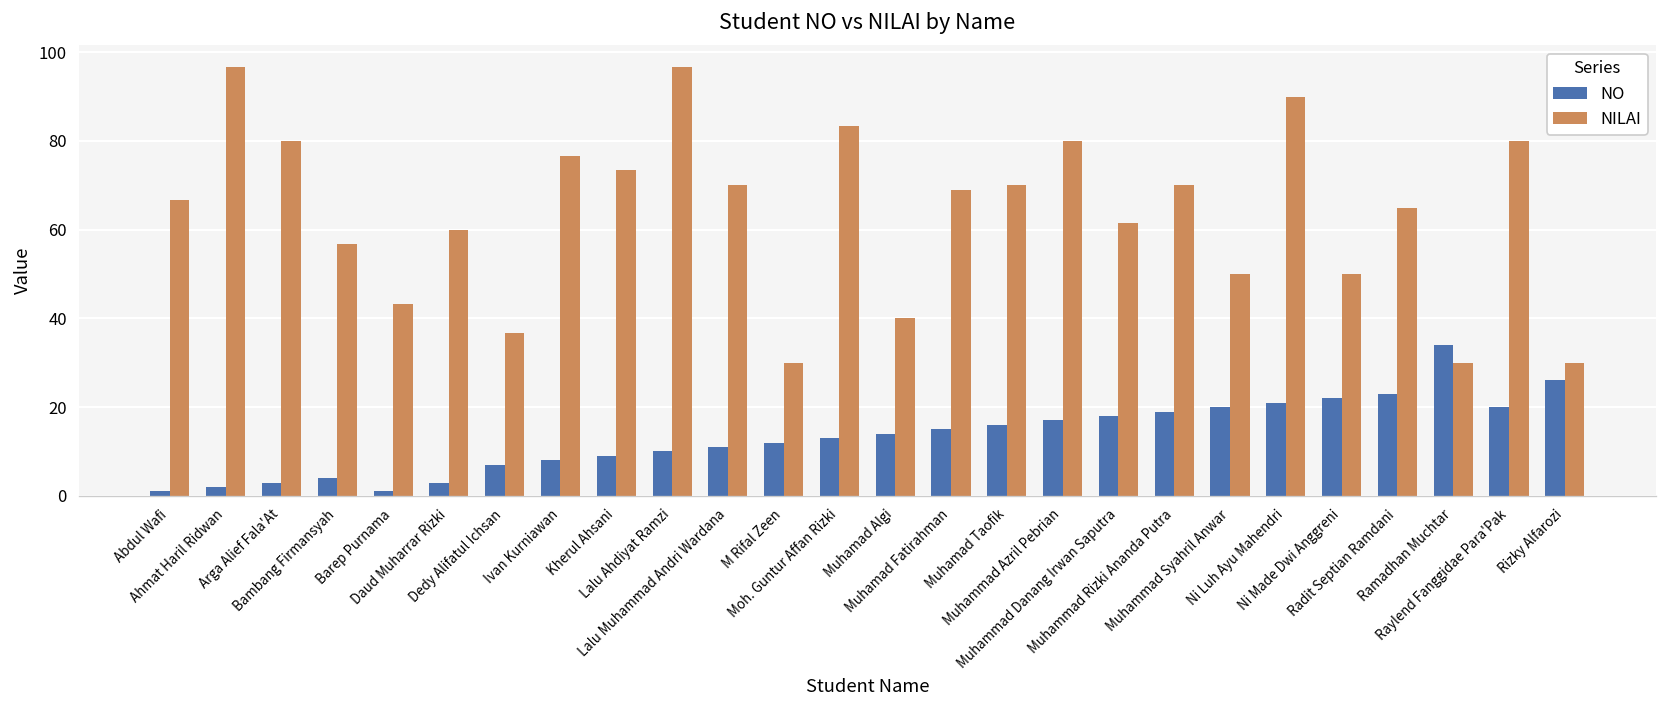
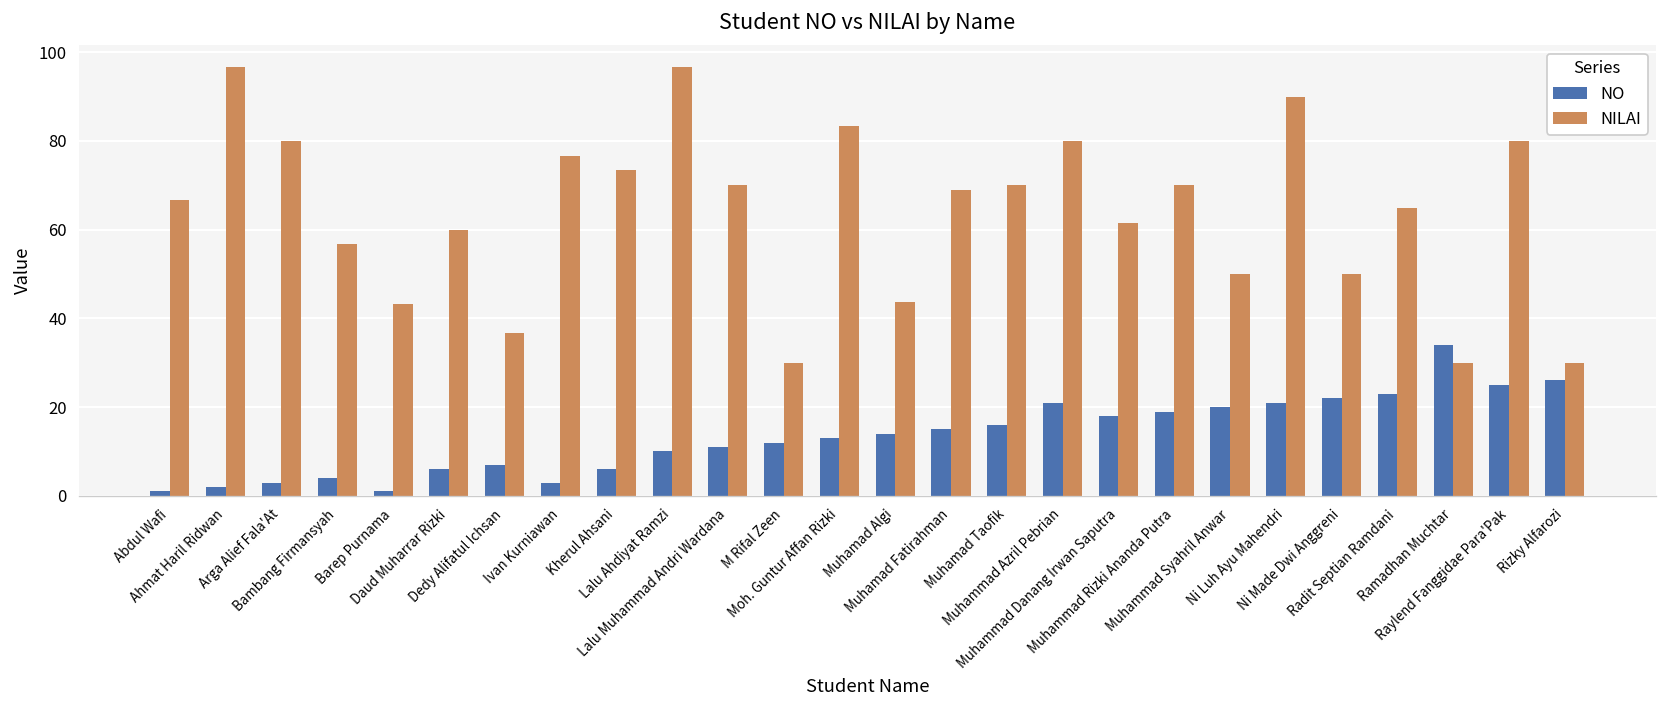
  {
    "NO": {
      "Abdul Wafi": 1,
      "Ahmat Haril Ridwan": 2,
      "Arga Alief Fala'At": 3,
      "Bambang Firmansyah": 4,
      "Barep Purnama": 1,
-     "Daud Muharrar Rizki": 3,
+     "Daud Muharrar Rizki": 6,
      "Dedy Alifatul Ichsan": 7,
-     "Ivan Kurniawan": 8,
-     "Kherul Ahsani": 9,
+     "Ivan Kurniawan": 3,
+     "Kherul Ahsani": 6,
      "Lalu Ahdiyat Ramzi": 10,
      "Lalu Muhammad Andri Wardana": 11,
      "M Rifal Zeen": 12,
      "Moh. Guntur Affan Rizki": 13,
      "Muhamad Algi": 14,
      "Muhamad Fatirahman": 15,
      "Muhamad Taofik": 16,
-     "Muhammad Azril Pebrian": 17,
+     "Muhammad Azril Pebrian": 21,
      "Muhammad Danang Irwan Saputra": 18,
      "Muhammad Rizki Ananda Putra": 19,
      "Muhammad Syahril Anwar": 20,
      "Ni Luh Ayu Mahendri": 21,
      "Ni Made Dwi Anggreni": 22,
      "Radit Septian Ramdani": 23,
      "Ramadhan Muchtar": 34,
-     "Raylend Fanggidae Para'Pak": 20,
+     "Raylend Fanggidae Para'Pak": 25,
      "Rizky Alfarozi": 26
    },
    "NILAI": {
      "Abdul Wafi": 67,
      "Ahmat Haril Ridwan": 97,
      "Arga Alief Fala'At": 80,
      "Bambang Firmansyah": 57,
      "Barep Purnama": 43,
      "Daud Muharrar Rizki": 60,
      "Dedy Alifatul Ichsan": 37,
      "Ivan Kurniawan": 77,
      "Kherul Ahsani": 73,
      "Lalu Ahdiyat Ramzi": 97,
      "Lalu Muhammad Andri Wardana": 70,
      "M Rifal Zeen": 30,
      "Moh. Guntur Affan Rizki": 83,
-     "Muhamad Algi": 40,
+     "Muhamad Algi": 44,
      "Muhamad Fatirahman": 69,
      "Muhamad Taofik": 70,
      "Muhammad Azril Pebrian": 80,
      "Muhammad Danang Irwan Saputra": 62,
      "Muhammad Rizki Ananda Putra": 70,
      "Muhammad Syahril Anwar": 50,
      "Ni Luh Ayu Mahendri": 90,
      "Ni Made Dwi Anggreni": 50,
      "Radit Septian Ramdani": 65,
      "Ramadhan Muchtar": 30,
      "Raylend Fanggidae Para'Pak": 80,
      "Rizky Alfarozi": 30
    }
  }
